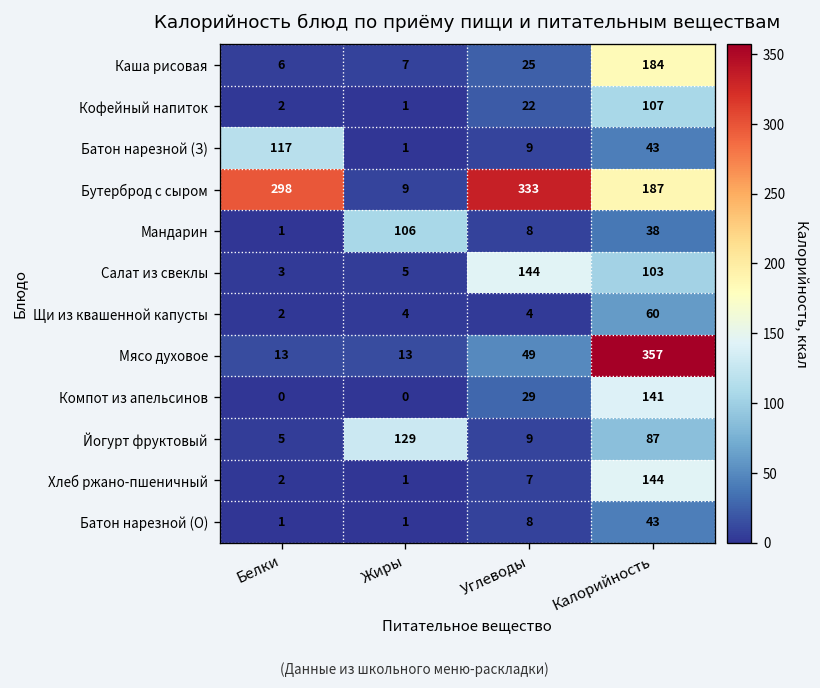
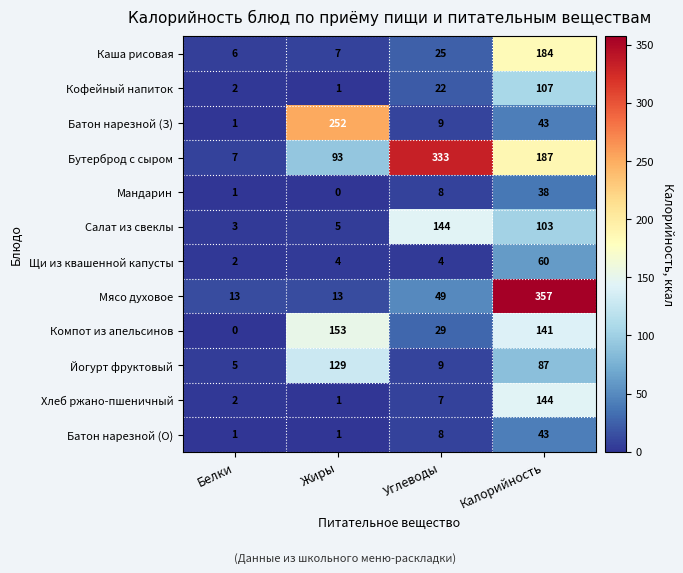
  {
    "Каша рисовая": {
      "Белки": 6,
      "Жиры": 7,
      "Углеводы": 25,
      "Калорийность": 184
    },
    "Кофейный напиток": {
      "Белки": 2,
      "Жиры": 1,
      "Углеводы": 22,
      "Калорийность": 107
    },
    "Батон нарезной (З)": {
-     "Белки": 117,
-     "Жиры": 1,
+     "Белки": 1,
+     "Жиры": 252,
      "Углеводы": 9,
      "Калорийность": 43
    },
    "Бутерброд с сыром": {
-     "Белки": 298,
-     "Жиры": 9,
+     "Белки": 7,
+     "Жиры": 93,
      "Углеводы": 333,
      "Калорийность": 187
    },
    "Мандарин": {
      "Белки": 1,
-     "Жиры": 106,
+     "Жиры": 0,
      "Углеводы": 8,
      "Калорийность": 38
    },
    "Салат из свеклы": {
      "Белки": 3,
      "Жиры": 5,
      "Углеводы": 144,
      "Калорийность": 103
    },
    "Щи из квашенной капусты": {
      "Белки": 2,
      "Жиры": 4,
      "Углеводы": 4,
      "Калорийность": 60
    },
    "Мясо духовое": {
      "Белки": 13,
      "Жиры": 13,
      "Углеводы": 49,
      "Калорийность": 357
    },
    "Компот из апельсинов": {
      "Белки": 0,
-     "Жиры": 0,
+     "Жиры": 153,
      "Углеводы": 29,
      "Калорийность": 141
    },
    "Йогурт фруктовый": {
      "Белки": 5,
      "Жиры": 129,
      "Углеводы": 9,
      "Калорийность": 87
    },
    "Хлеб ржано-пшеничный": {
      "Белки": 2,
      "Жиры": 1,
      "Углеводы": 7,
      "Калорийность": 144
    },
    "Батон нарезной (О)": {
      "Белки": 1,
      "Жиры": 1,
      "Углеводы": 8,
      "Калорийность": 43
    }
  }
